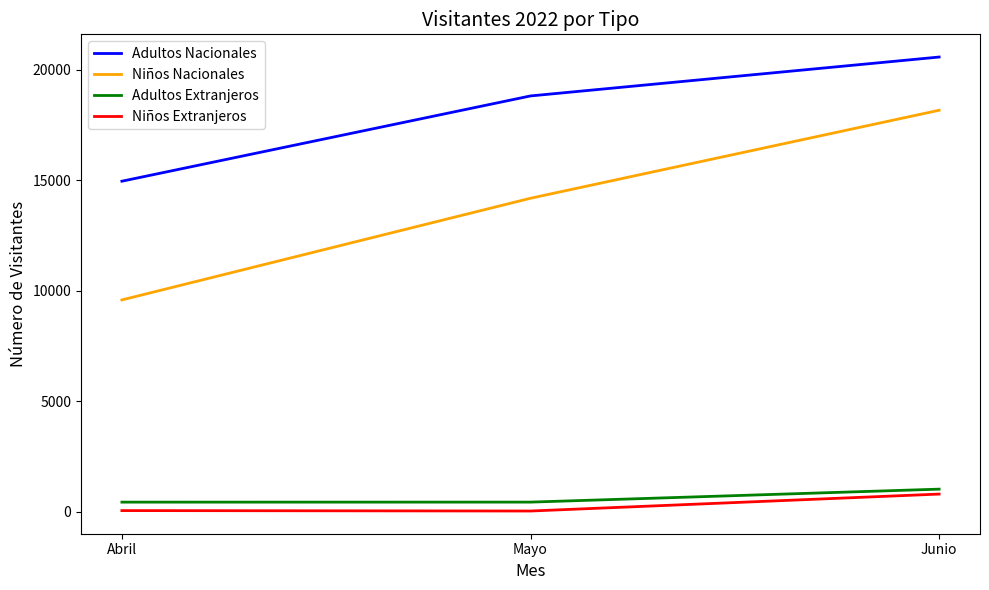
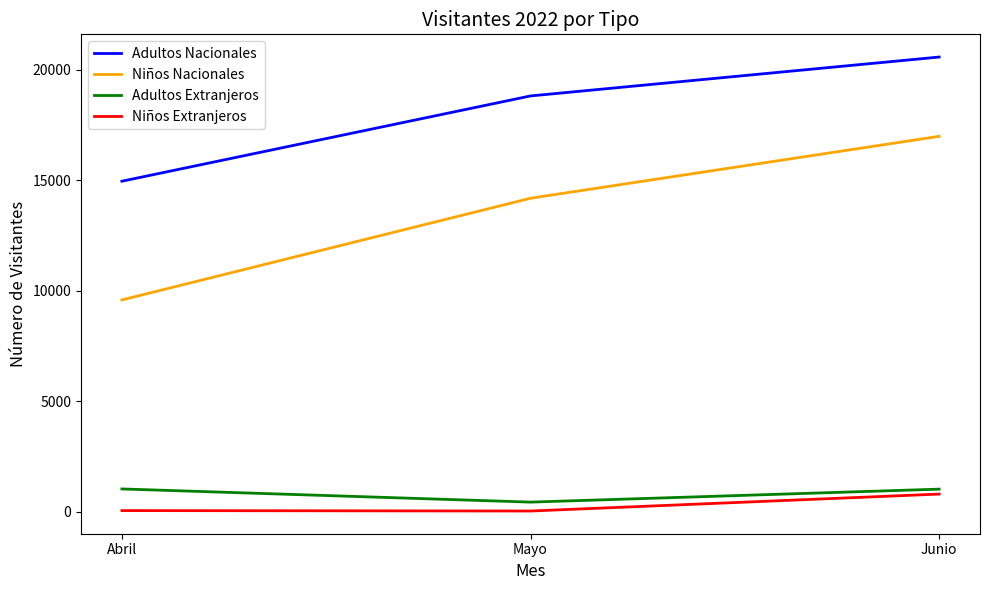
  {
    "Adultos Nacionales": {
      "Abril": 15000,
      "Mayo": 18800,
      "Junio": 20600
    },
    "Niños Nacionales": {
      "Abril": 9600,
      "Mayo": 14200,
-     "Junio": 18200
+     "Junio": 17000
    },
    "Adultos Extranjeros": {
-     "Abril": 400,
+     "Abril": 1000,
      "Mayo": 400,
      "Junio": 1000
    },
    "Niños Extranjeros": {
      "Abril": 0,
      "Mayo": 0,
      "Junio": 800
    }
  }
